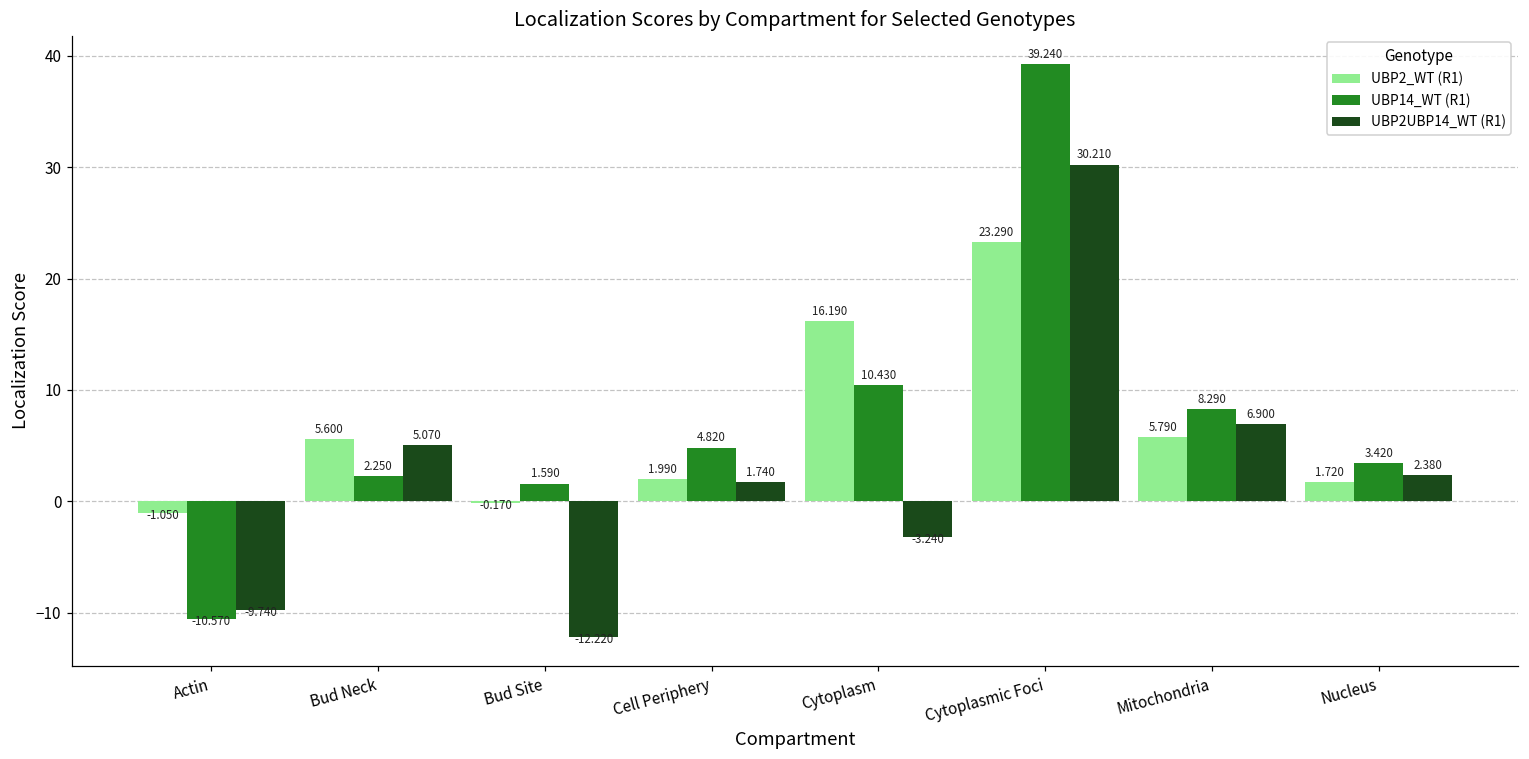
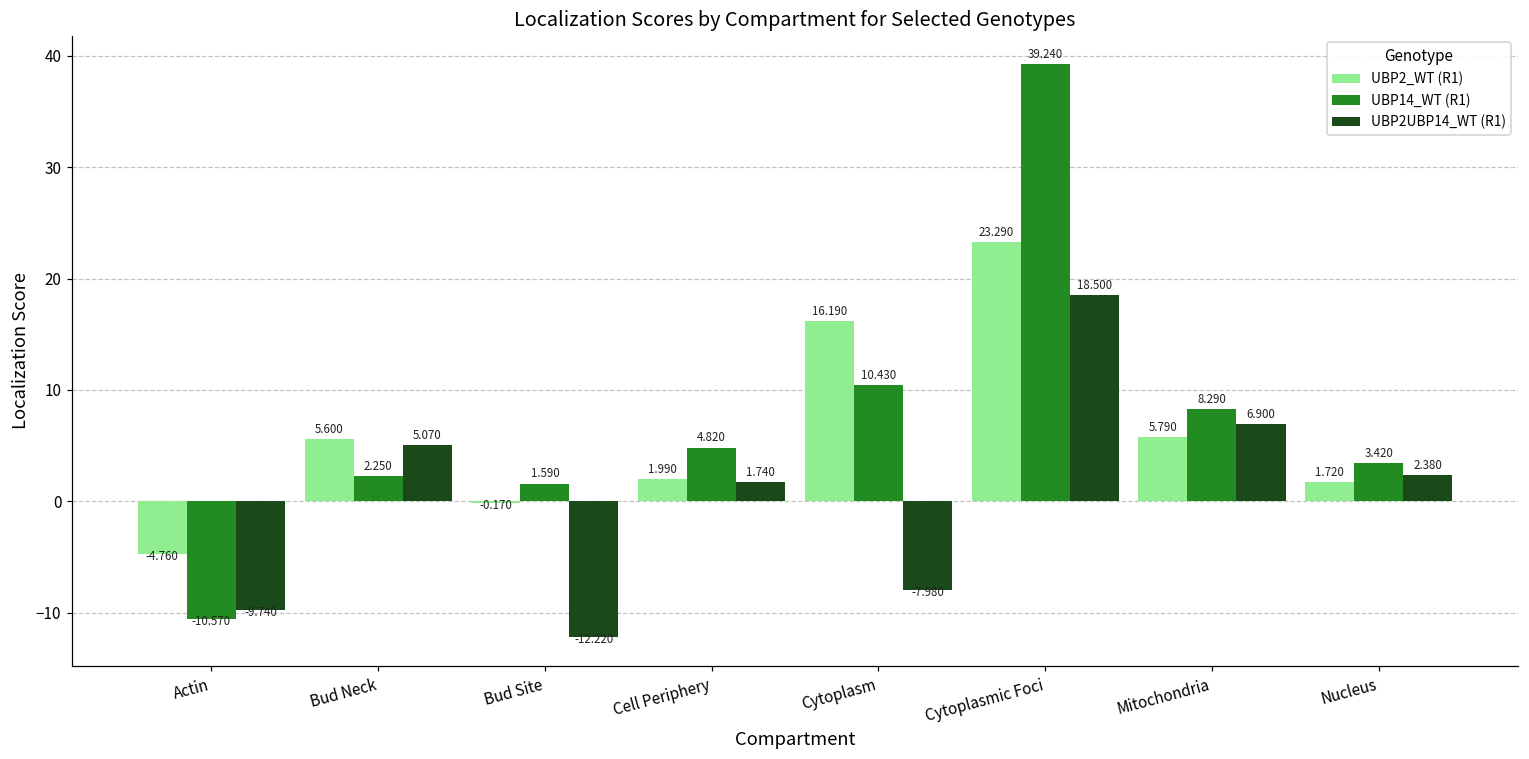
  {
    "UBP2_WT (R1)": {
-     "Actin": -1.050,
+     "Actin": -4.760,
      "Bud Neck": 5.600,
      "Bud Site": -0.170,
      "Cell Periphery": 1.990,
      "Cytoplasm": 16.190,
      "Cytoplasmic Foci": 23.290,
      "Mitochondria": 5.790,
      "Nucleus": 1.720
    },
    "UBP14_WT (R1)": {
      "Actin": -10.570,
      "Bud Neck": 2.250,
      "Bud Site": 1.590,
      "Cell Periphery": 4.820,
      "Cytoplasm": 10.430,
      "Cytoplasmic Foci": 39.240,
      "Mitochondria": 8.290,
      "Nucleus": 3.420
    },
    "UBP2UBP14_WT (R1)": {
      "Actin": -9.740,
      "Bud Neck": 5.070,
      "Bud Site": -12.220,
      "Cell Periphery": 1.740,
-     "Cytoplasm": -3.240,
-     "Cytoplasmic Foci": 30.210,
+     "Cytoplasm": -7.980,
+     "Cytoplasmic Foci": 18.500,
      "Mitochondria": 6.900,
      "Nucleus": 2.380
    }
  }
